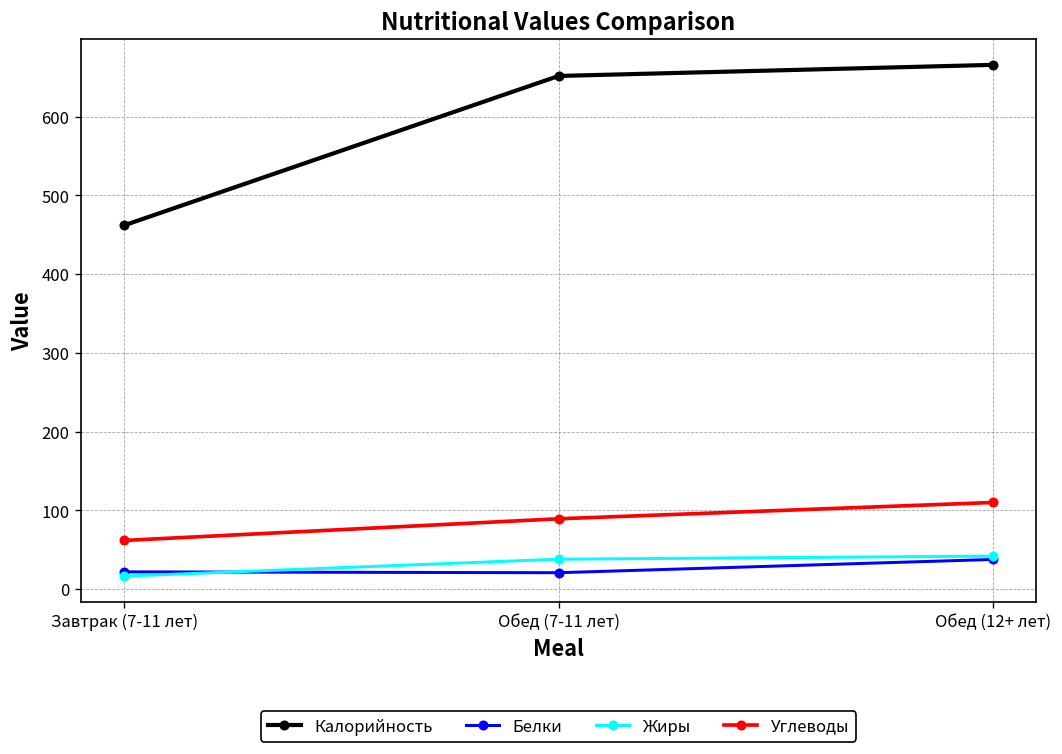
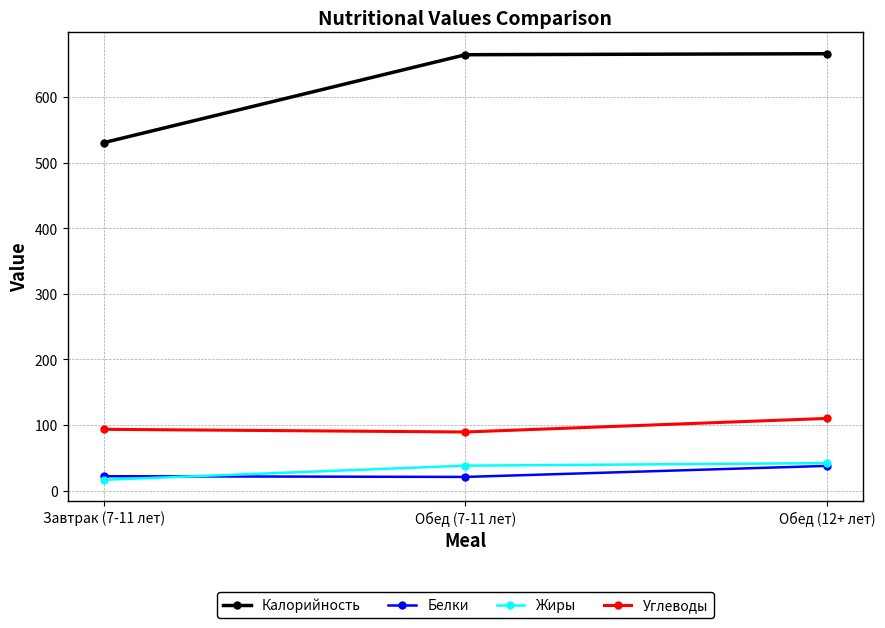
  {
    "Калорийность": {
-     "Завтрак (7-11 лет)": 460,
-     "Обед (7-11 лет)": 650,
+     "Завтрак (7-11 лет)": 530,
+     "Обед (7-11 лет)": 660,
      "Обед (12+ лет)": 670
    },
    "Белки": {
      "Завтрак (7-11 лет)": 20,
      "Обед (7-11 лет)": 20,
      "Обед (12+ лет)": 40
    },
    "Жиры": {
      "Завтрак (7-11 лет)": 20,
      "Обед (7-11 лет)": 40,
      "Обед (12+ лет)": 40
    },
    "Углеводы": {
-     "Завтрак (7-11 лет)": 60,
+     "Завтрак (7-11 лет)": 90,
      "Обед (7-11 лет)": 90,
      "Обед (12+ лет)": 110
    }
  }
